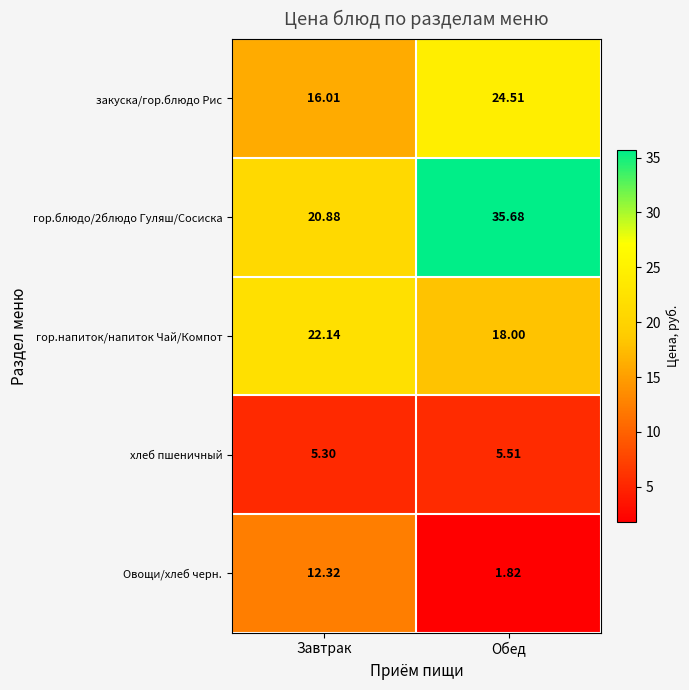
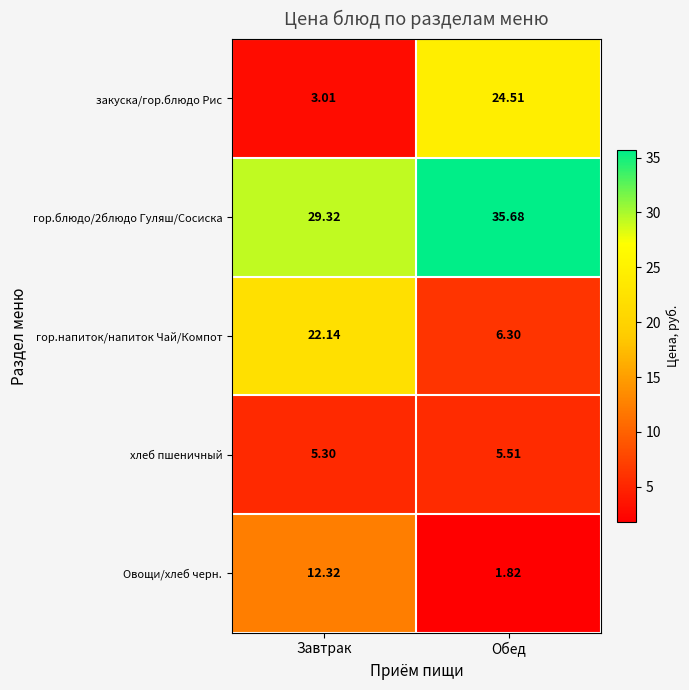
  {
    "закуска/гор.блюдо Рис": {
-     "Завтрак": 16.01,
+     "Завтрак": 3.01,
      "Обед": 24.51
    },
    "гор.блюдо/2блюдо Гуляш/Сосиска": {
-     "Завтрак": 20.88,
+     "Завтрак": 29.32,
      "Обед": 35.68
    },
    "гор.напиток/напиток Чай/Компот": {
      "Завтрак": 22.14,
-     "Обед": 18.00
+     "Обед": 6.30
    },
    "хлеб пшеничный": {
      "Завтрак": 5.30,
      "Обед": 5.51
    },
    "Овощи/хлеб черн.": {
      "Завтрак": 12.32,
      "Обед": 1.82
    }
  }
